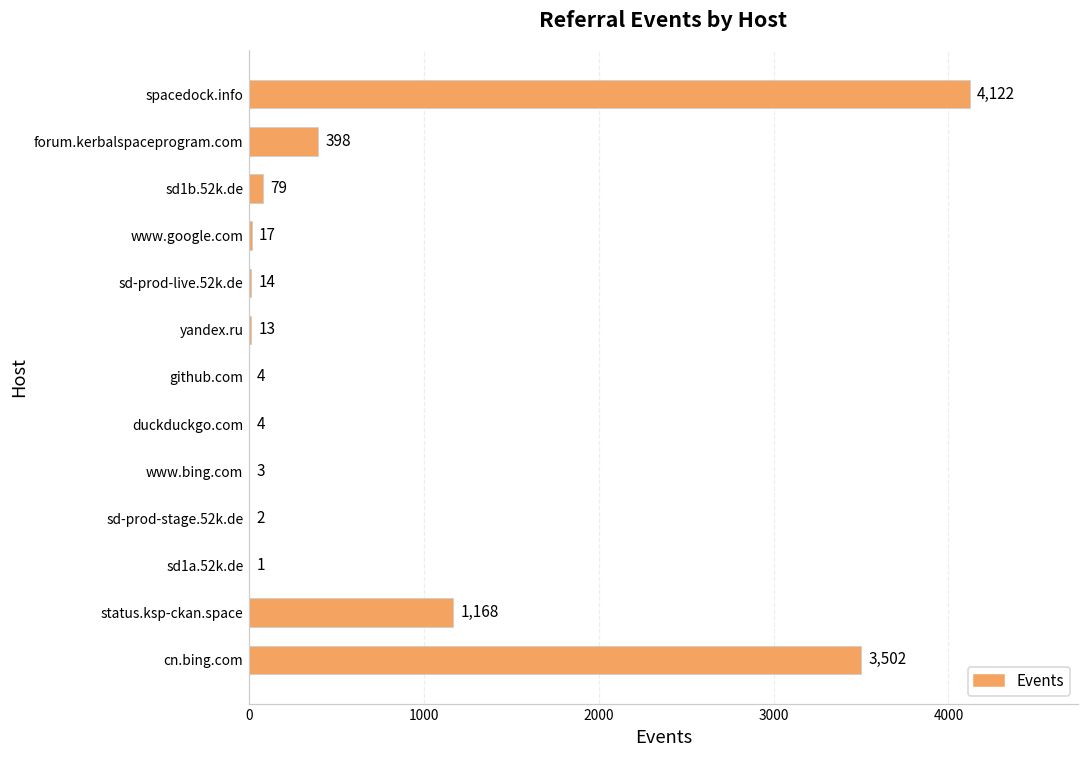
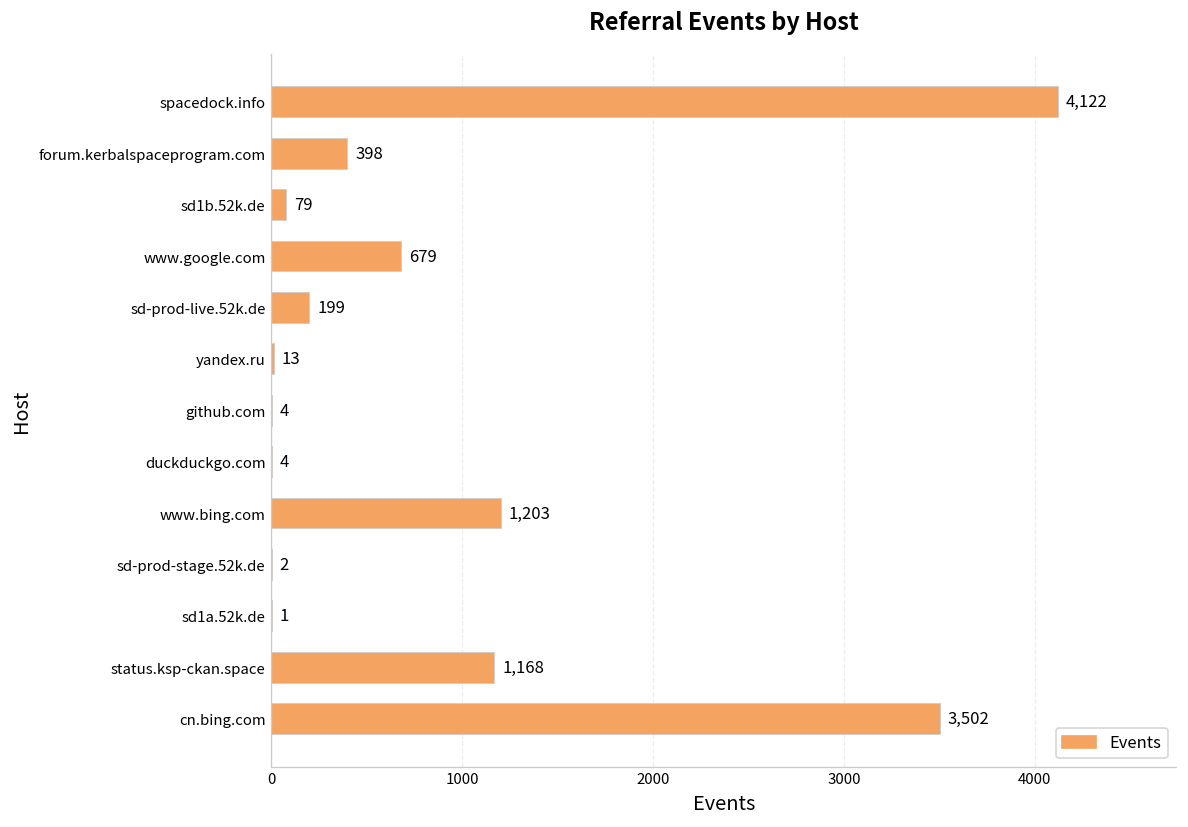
  {
    "spacedock.info": "4,122",
    "forum.kerbalspaceprogram.com": "398",
    "sd1b.52k.de": "79",
-   "www.google.com": "17",
-   "sd-prod-live.52k.de": "14",
+   "www.google.com": "679",
+   "sd-prod-live.52k.de": "199",
    "yandex.ru": "13",
    "github.com": "4",
    "duckduckgo.com": "4",
-   "www.bing.com": "3",
+   "www.bing.com": "1,203",
    "sd-prod-stage.52k.de": "2",
    "sd1a.52k.de": "1",
    "status.ksp-ckan.space": "1,168",
    "cn.bing.com": "3,502"
  }
